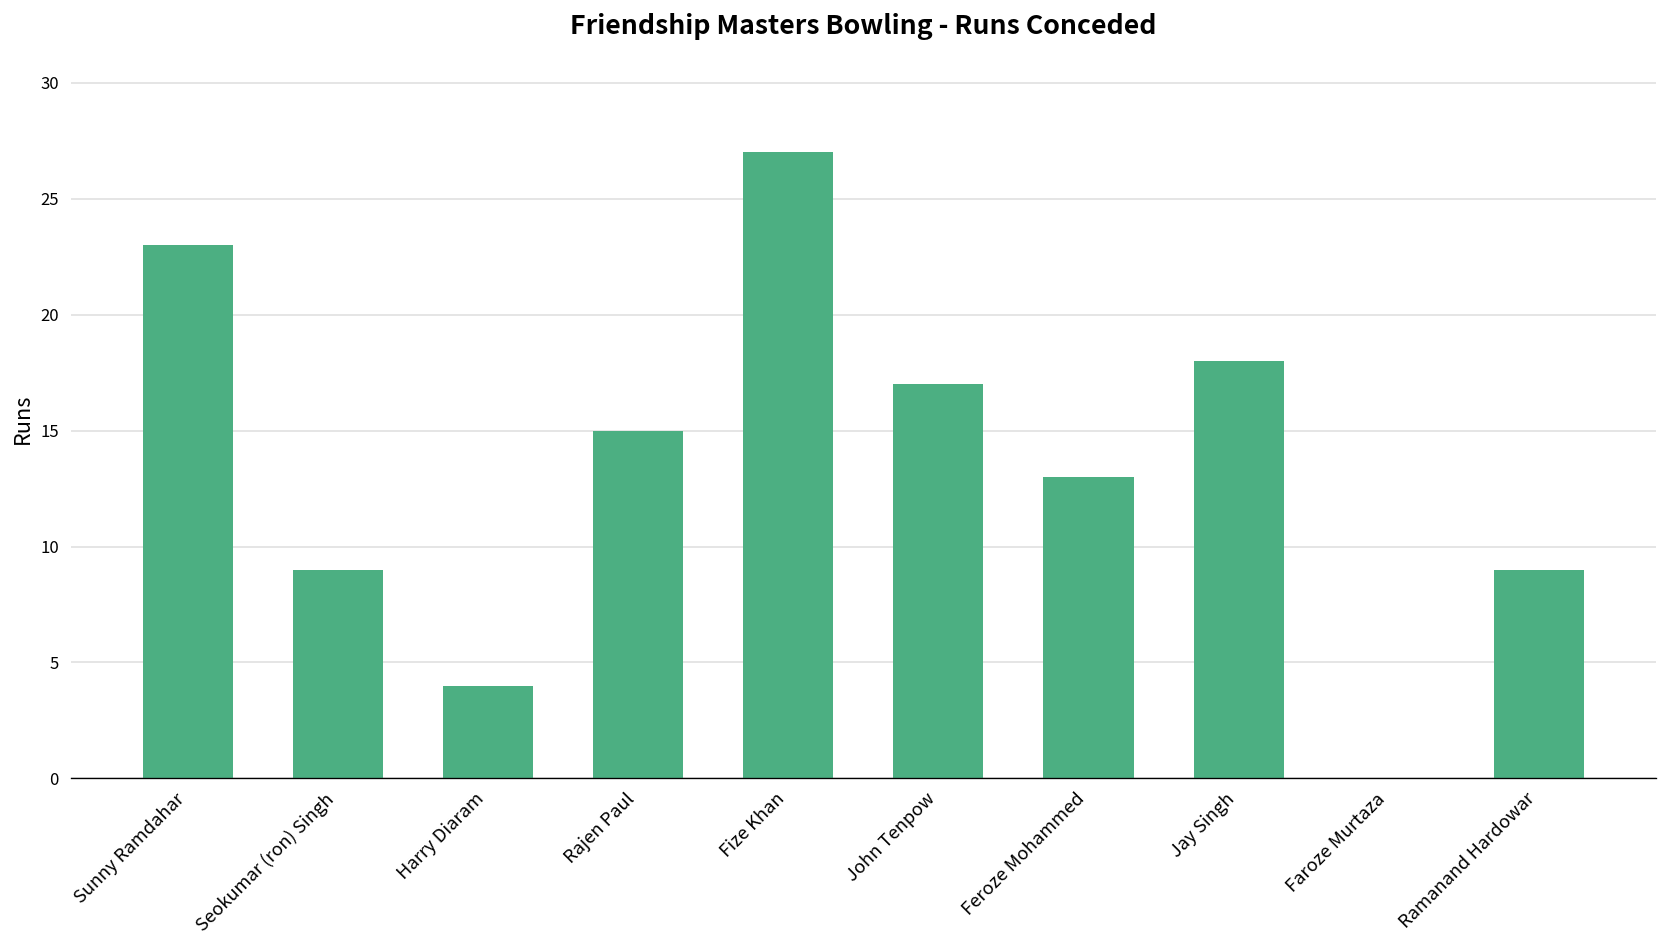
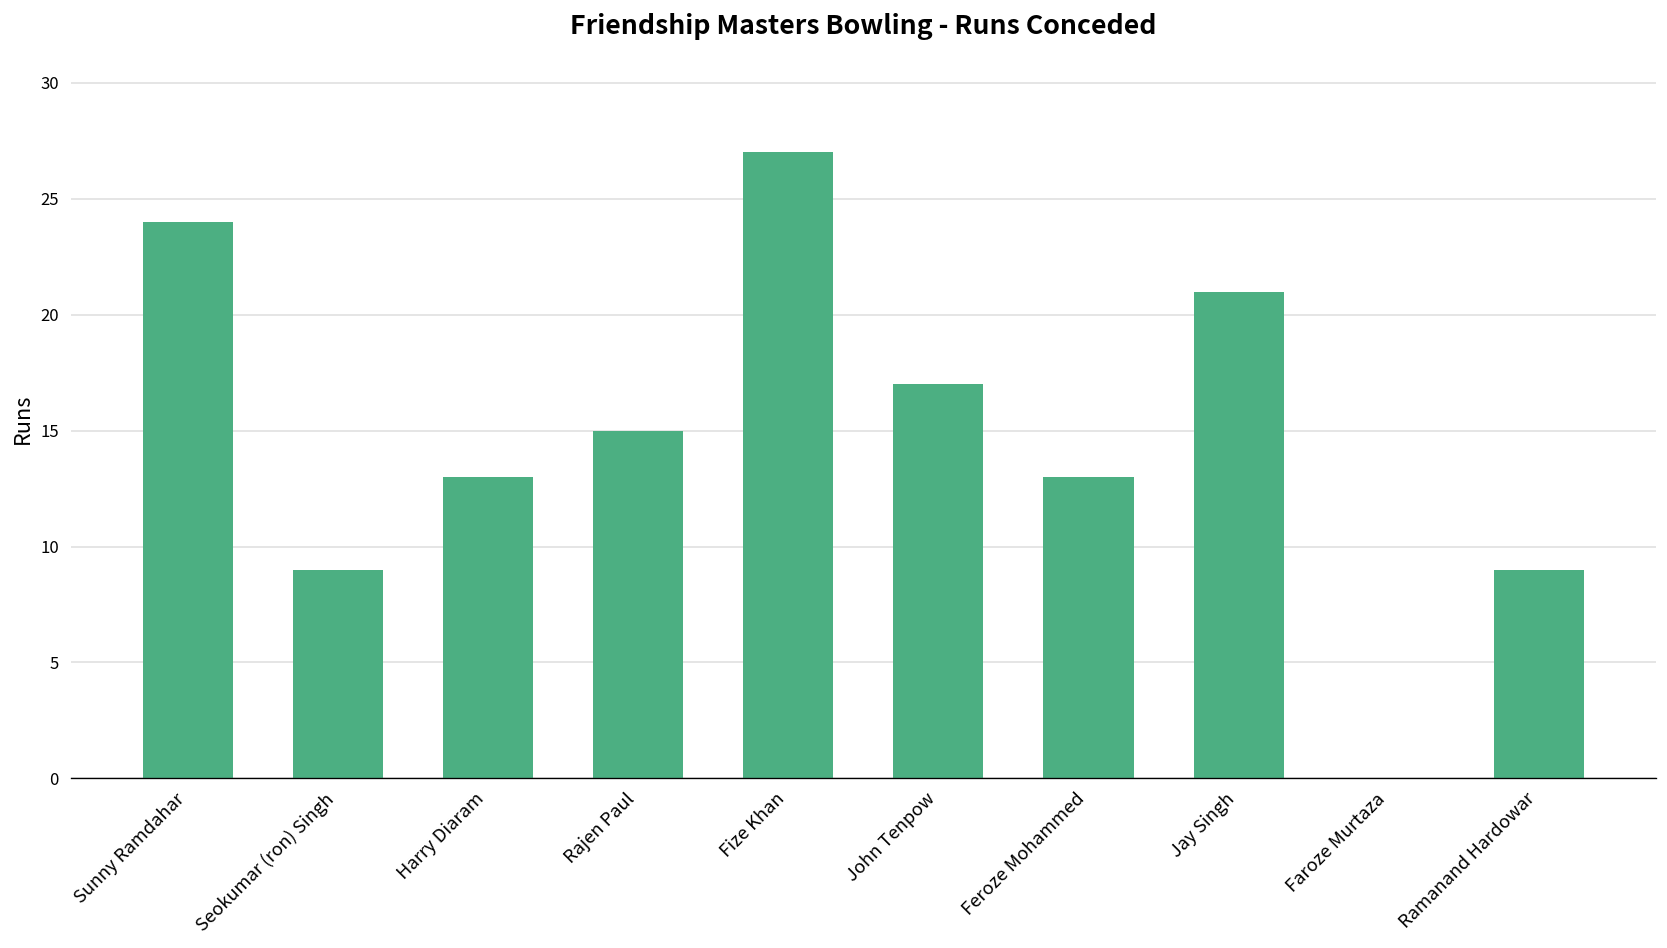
  {
-   "Sunny Ramdahar": 23,
+   "Sunny Ramdahar": 24,
    "Seokumar (ron) Singh": 9,
-   "Harry Diaram": 4,
+   "Harry Diaram": 13,
    "Rajen Paul": 15,
    "Fize Khan": 27,
    "John Tenpow": 17,
    "Feroze Mohammed": 13,
-   "Jay Singh": 18,
+   "Jay Singh": 21,
    "Faroze Murtaza": 0,
    "Ramanand Hardowar": 9
  }
